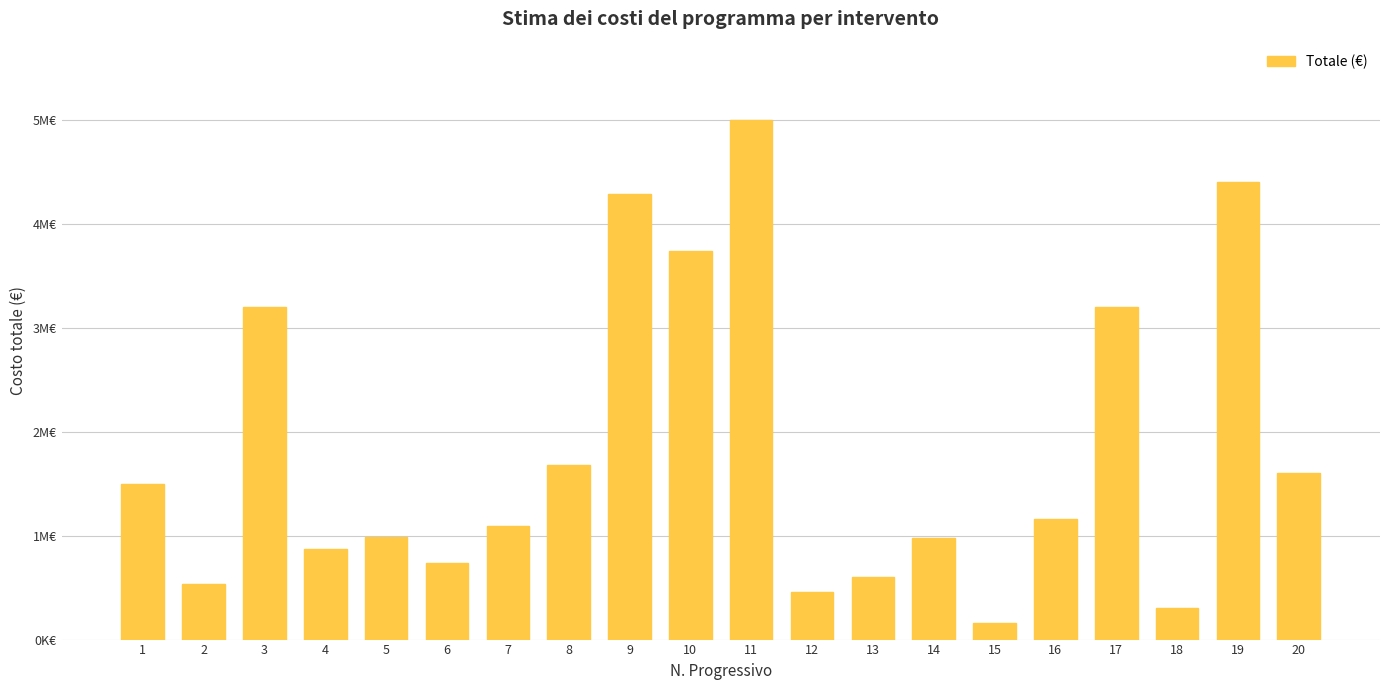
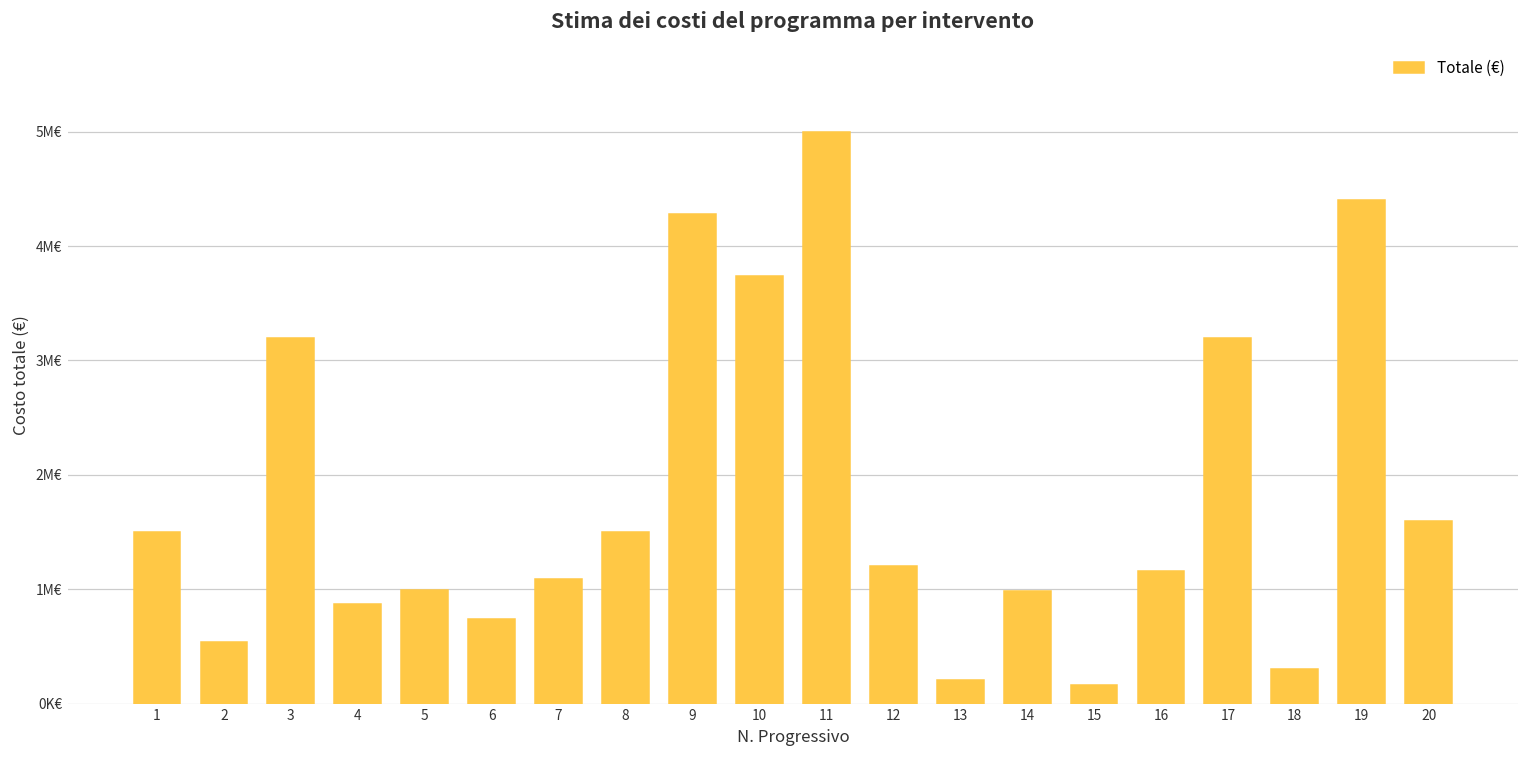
  {
    "1": "1.50M€",
    "2": "0.54M€",
    "3": "3.20M€",
    "4": "0.87M€",
    "5": "0.99M€",
    "6": "0.74M€",
    "7": "1.09M€",
-   "8": "1.67M€",
+   "8": "1.50M€",
    "9": "4.28M€",
    "10": "3.74M€",
    "11": "5.00M€",
-   "12": "0.46M€",
-   "13": "0.60M€",
+   "12": "1.20M€",
+   "13": "0.21M€",
    "14": "0.98M€",
    "15": "0.16M€",
    "16": "1.16M€",
    "17": "3.20M€",
    "18": "0.30M€",
    "19": "4.40M€",
    "20": "1.60M€"
  }
